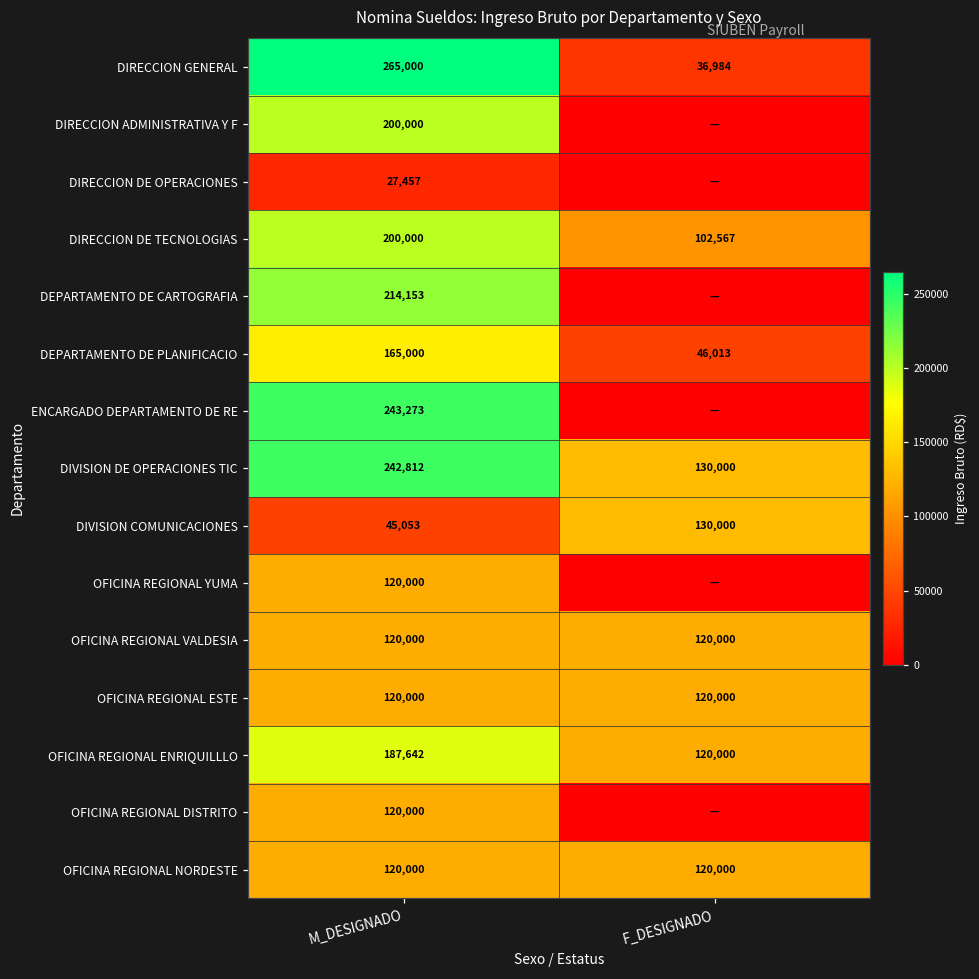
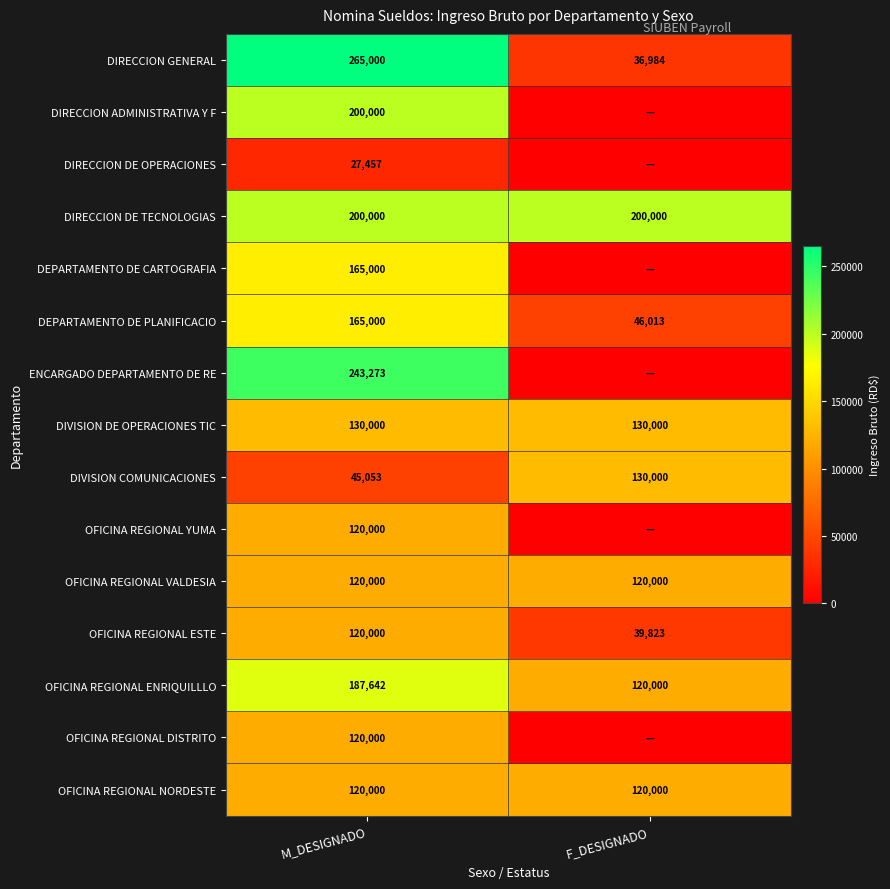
  {
    "DIRECCION GENERAL": {
      "M_DESIGNADO": "265,000",
      "F_DESIGNADO": "36,984"
    },
    "DIRECCION ADMINISTRATIVA Y F": {
      "M_DESIGNADO": "200,000"
    },
    "DIRECCION DE OPERACIONES": {
      "M_DESIGNADO": "27,457"
    },
    "DIRECCION DE TECNOLOGIAS": {
      "M_DESIGNADO": "200,000",
-     "F_DESIGNADO": "102,567"
+     "F_DESIGNADO": "200,000"
    },
    "DEPARTAMENTO DE CARTOGRAFIA": {
-     "M_DESIGNADO": "214,153"
+     "M_DESIGNADO": "165,000"
    },
    "DEPARTAMENTO DE PLANIFICACIO": {
      "M_DESIGNADO": "165,000",
      "F_DESIGNADO": "46,013"
    },
    "ENCARGADO DEPARTAMENTO DE RE": {
      "M_DESIGNADO": "243,273"
    },
    "DIVISION DE OPERACIONES TIC": {
-     "M_DESIGNADO": "242,812",
+     "M_DESIGNADO": "130,000",
      "F_DESIGNADO": "130,000"
    },
    "DIVISION COMUNICACIONES": {
      "M_DESIGNADO": "45,053",
      "F_DESIGNADO": "130,000"
    },
    "OFICINA REGIONAL YUMA": {
      "M_DESIGNADO": "120,000"
    },
    "OFICINA REGIONAL VALDESIA": {
      "M_DESIGNADO": "120,000",
      "F_DESIGNADO": "120,000"
    },
    "OFICINA REGIONAL ESTE": {
      "M_DESIGNADO": "120,000",
-     "F_DESIGNADO": "120,000"
+     "F_DESIGNADO": "39,823"
    },
    "OFICINA REGIONAL ENRIQUILLLO": {
      "M_DESIGNADO": "187,642",
      "F_DESIGNADO": "120,000"
    },
    "OFICINA REGIONAL DISTRITO": {
      "M_DESIGNADO": "120,000"
    },
    "OFICINA REGIONAL NORDESTE": {
      "M_DESIGNADO": "120,000",
      "F_DESIGNADO": "120,000"
    }
  }
